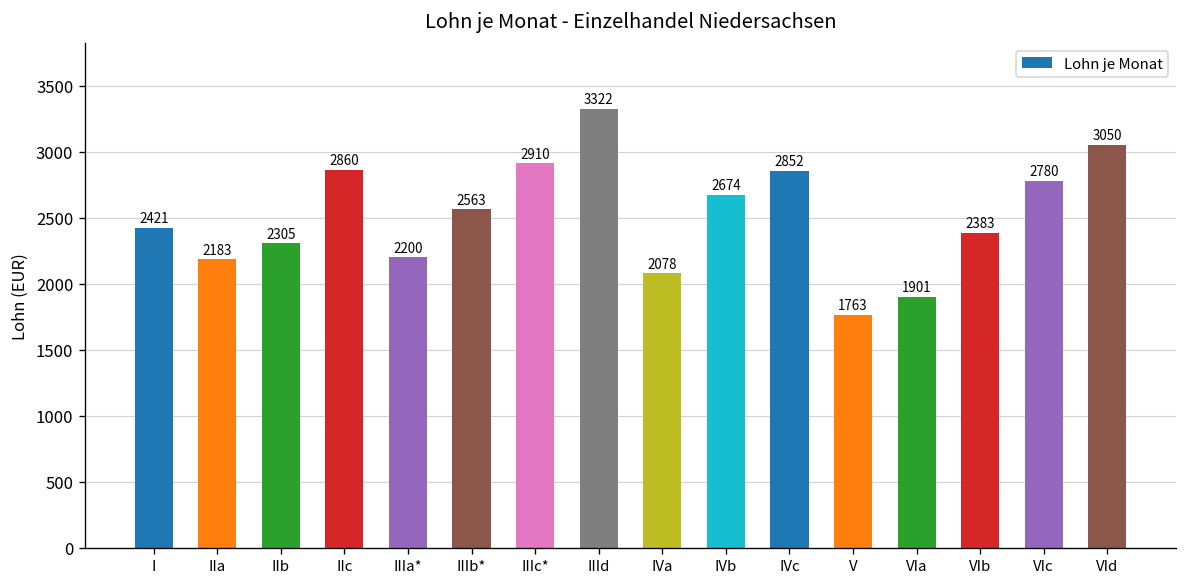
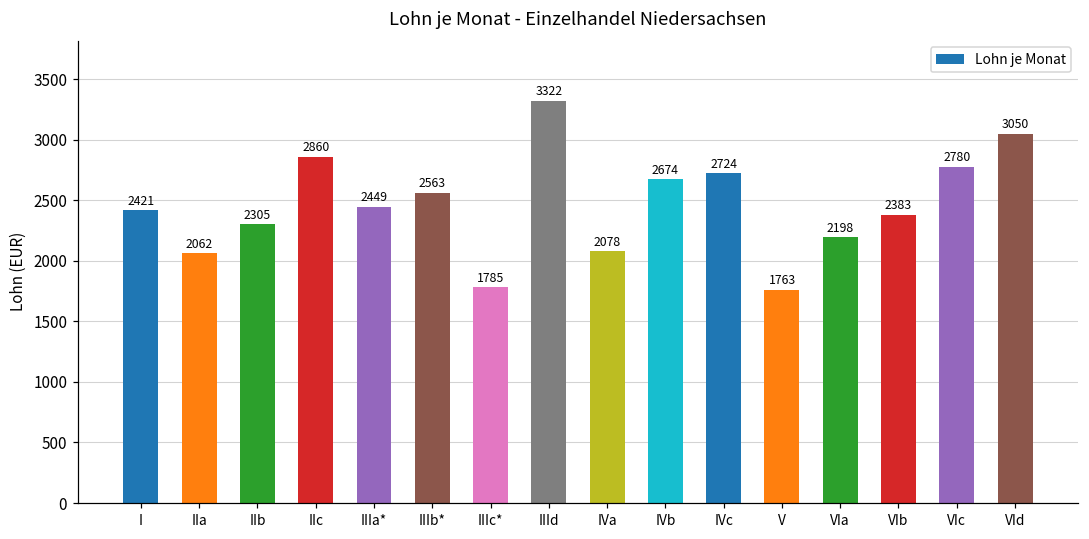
  {
    "I": 2421,
-   "IIa": 2183,
+   "IIa": 2062,
    "IIb": 2305,
    "IIc": 2860,
-   "IIIa*": 2200,
+   "IIIa*": 2449,
    "IIIb*": 2563,
-   "IIIc*": 2910,
+   "IIIc*": 1785,
    "IIId": 3322,
    "IVa": 2078,
    "IVb": 2674,
-   "IVc": 2852,
+   "IVc": 2724,
    "V": 1763,
-   "VIa": 1901,
+   "VIa": 2198,
    "VIb": 2383,
    "VIc": 2780,
    "VId": 3050
  }
